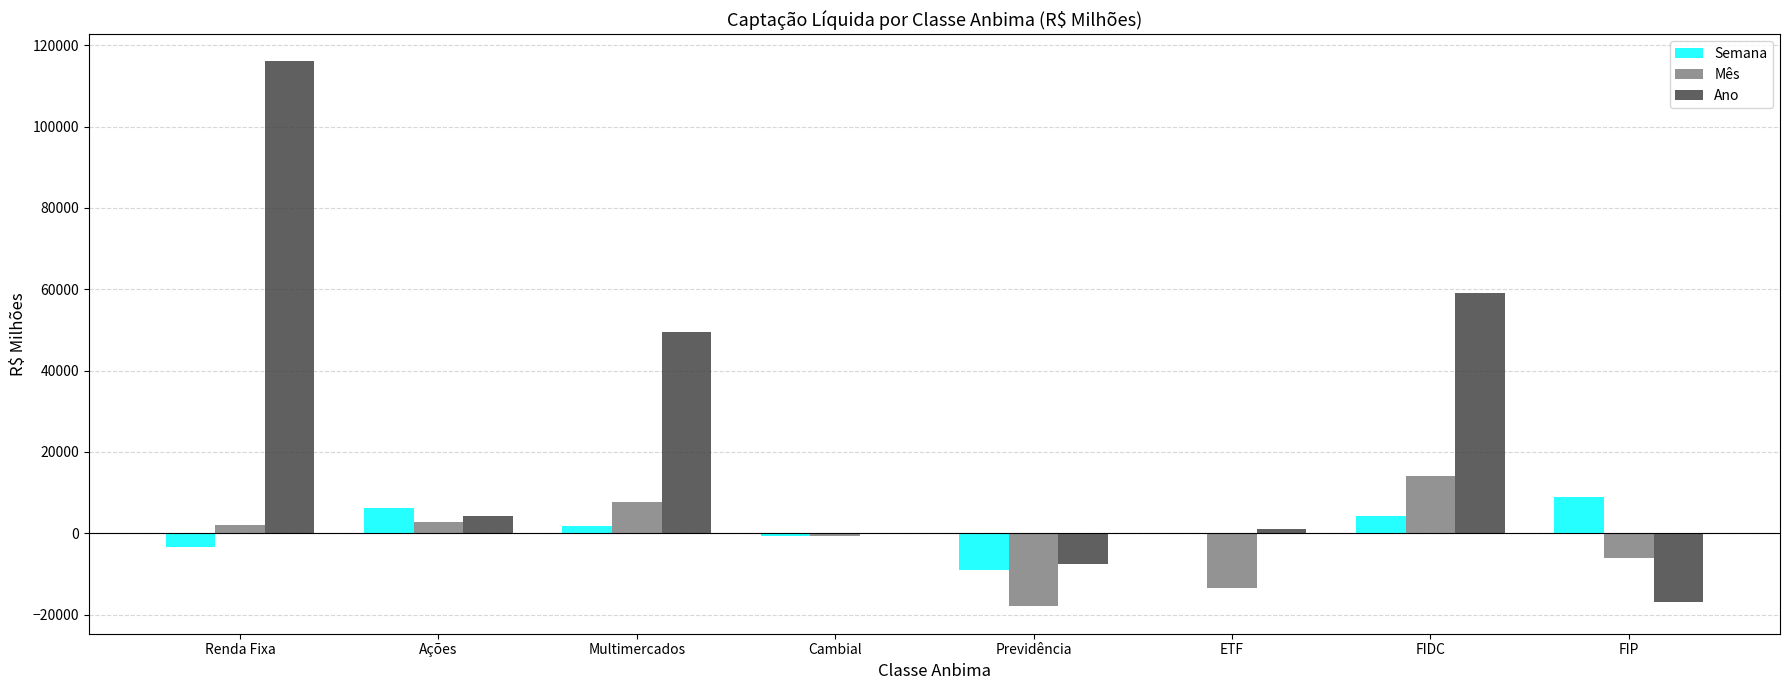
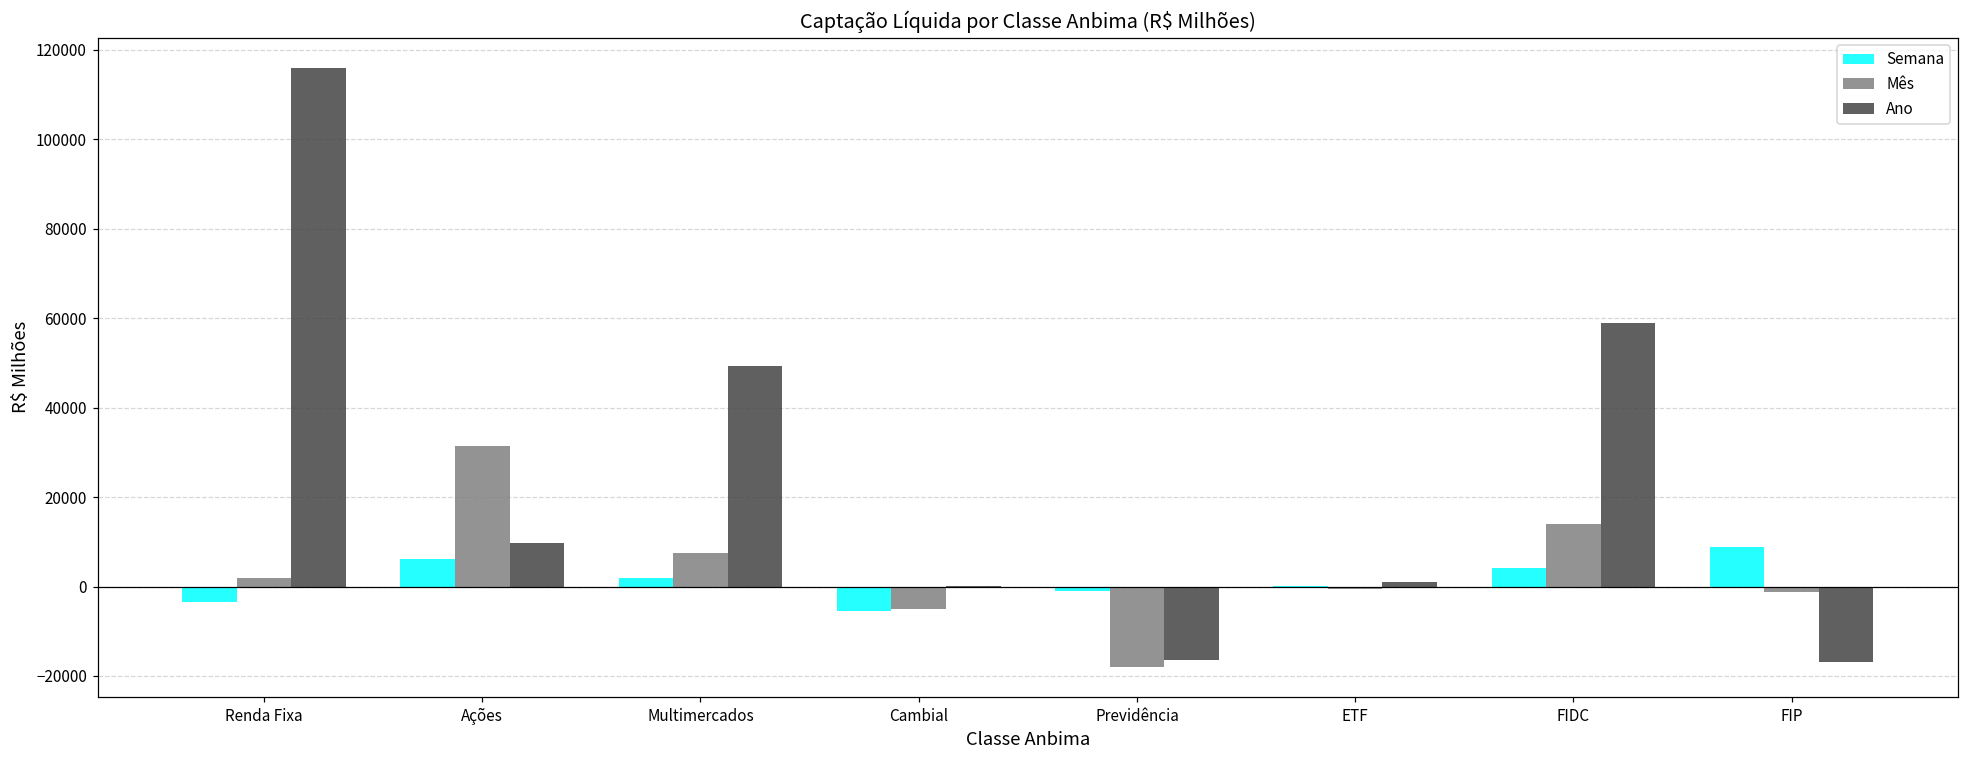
  {
    "Semana": {
      "Renda Fixa": -3000,
      "Ações": 6000,
      "Multimercados": 2000,
-     "Cambial": -1000,
-     "Previdência": -9000,
+     "Cambial": -5000,
+     "Previdência": -1000,
      "FIDC": 4000,
      "FIP": 9000
    },
    "Mês": {
      "Renda Fixa": 2000,
-     "Ações": 3000,
+     "Ações": 31000,
      "Multimercados": 8000,
-     "Cambial": -1000,
+     "Cambial": -5000,
      "Previdência": -18000,
-     "ETF": -14000,
+     "ETF": -1000,
      "FIDC": 14000,
-     "FIP": -6000
+     "FIP": -1000
    },
    "Ano": {
      "Renda Fixa": 116000,
-     "Ações": 4000,
+     "Ações": 10000,
      "Multimercados": 49000,
-     "Previdência": -7000,
+     "Previdência": -16000,
      "ETF": 1000,
      "FIDC": 59000,
      "FIP": -17000
    }
  }
